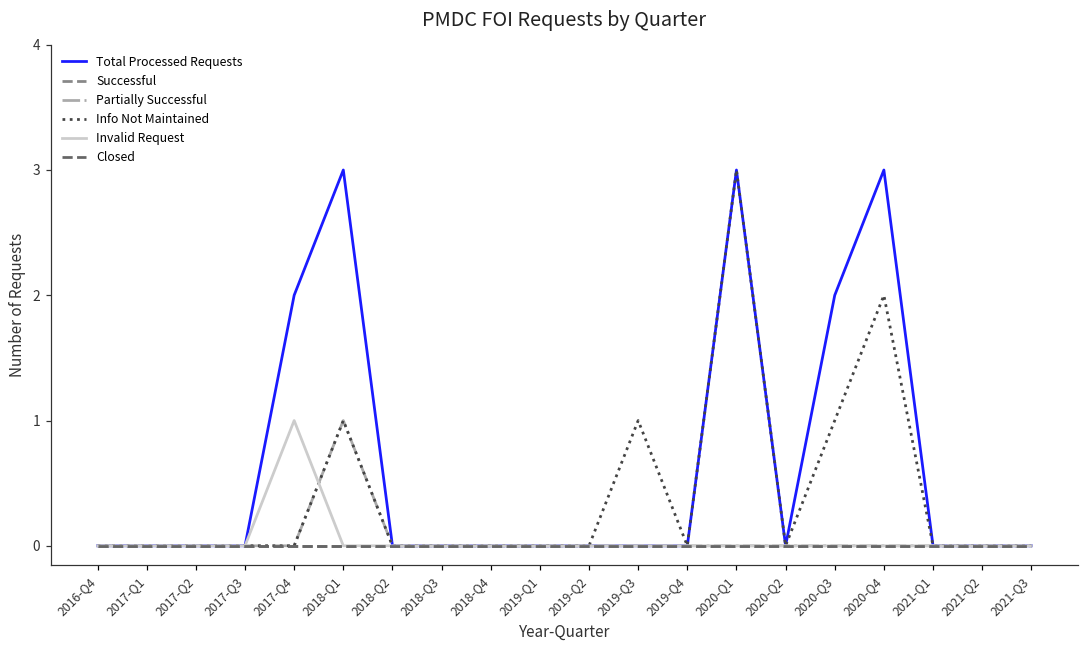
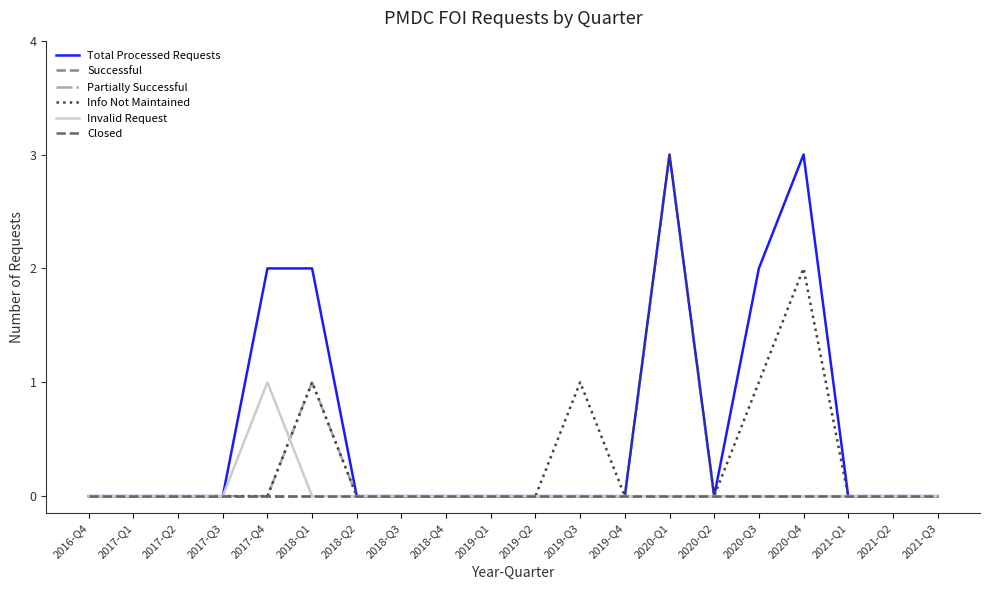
  {
    "Total Processed Requests": {
      "2017-Q4": 2,
-     "2018-Q1": 3,
+     "2018-Q1": 2,
      "2020-Q3": 2,
      "2020-Q4": 3
    }
  }
